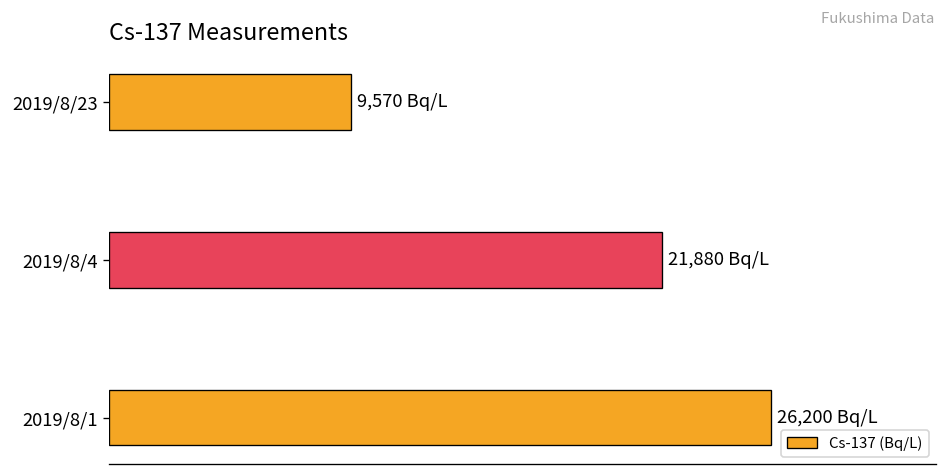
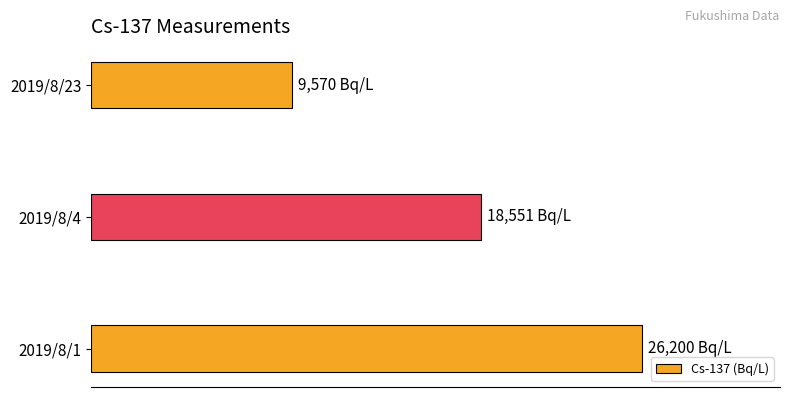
  {
    "2019/8/23": "9,570",
-   "2019/8/4": "21,880",
+   "2019/8/4": "18,551",
    "2019/8/1": "26,200"
  }
